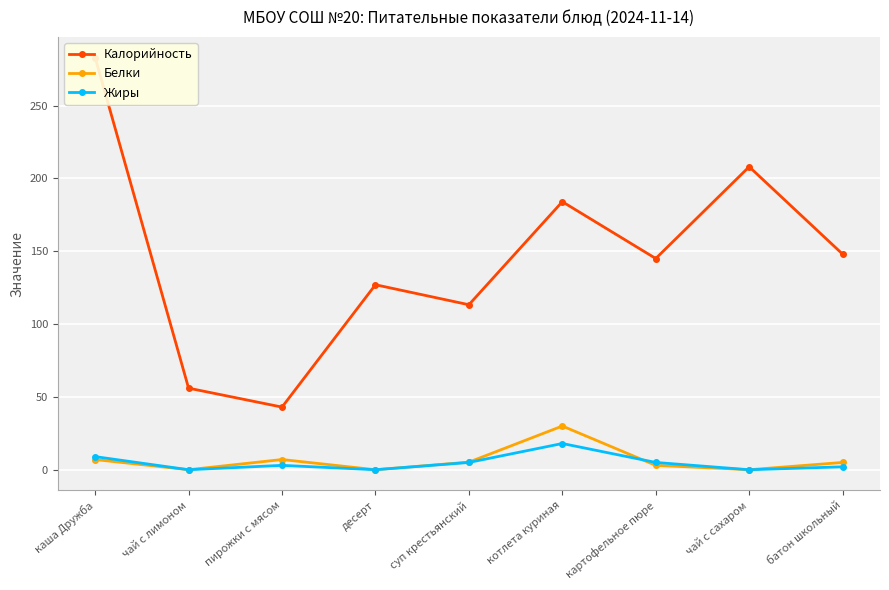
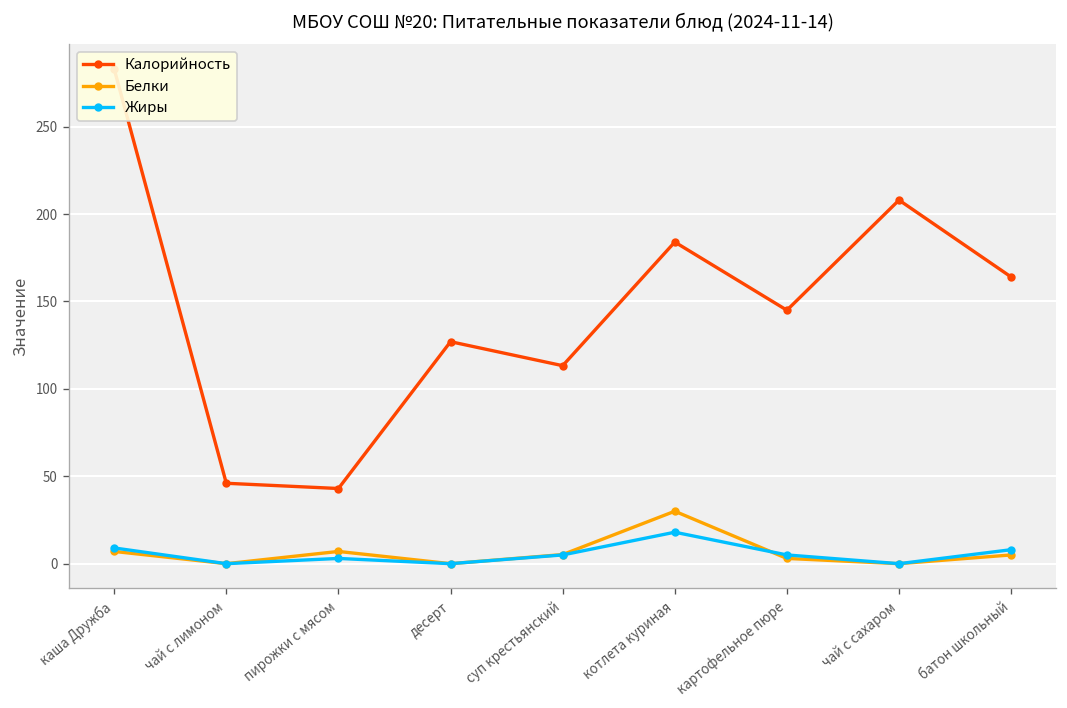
  {
    "Калорийность": {
-     "чай с лимоном": 56,
+     "чай с лимоном": 46,
      "пирожки с мясом": 43,
      "десерт": 127,
      "суп крестьянский": 113,
      "котлета куриная": 184,
      "картофельное пюре": 145,
      "чай с сахаром": 208,
-     "батон школьный": 148
+     "батон школьный": 164
    },
    "Белки": {
      "каша Дружба": 7,
      "пирожки с мясом": 7,
      "котлета куриная": 30,
      "картофельное пюре": 3,
      "батон школьный": 5
    },
    "Жиры": {
      "каша Дружба": 9,
      "пирожки с мясом": 3,
      "котлета куриная": 18,
      "картофельное пюре": 5,
-     "батон школьный": 2
+     "батон школьный": 8
    }
  }
